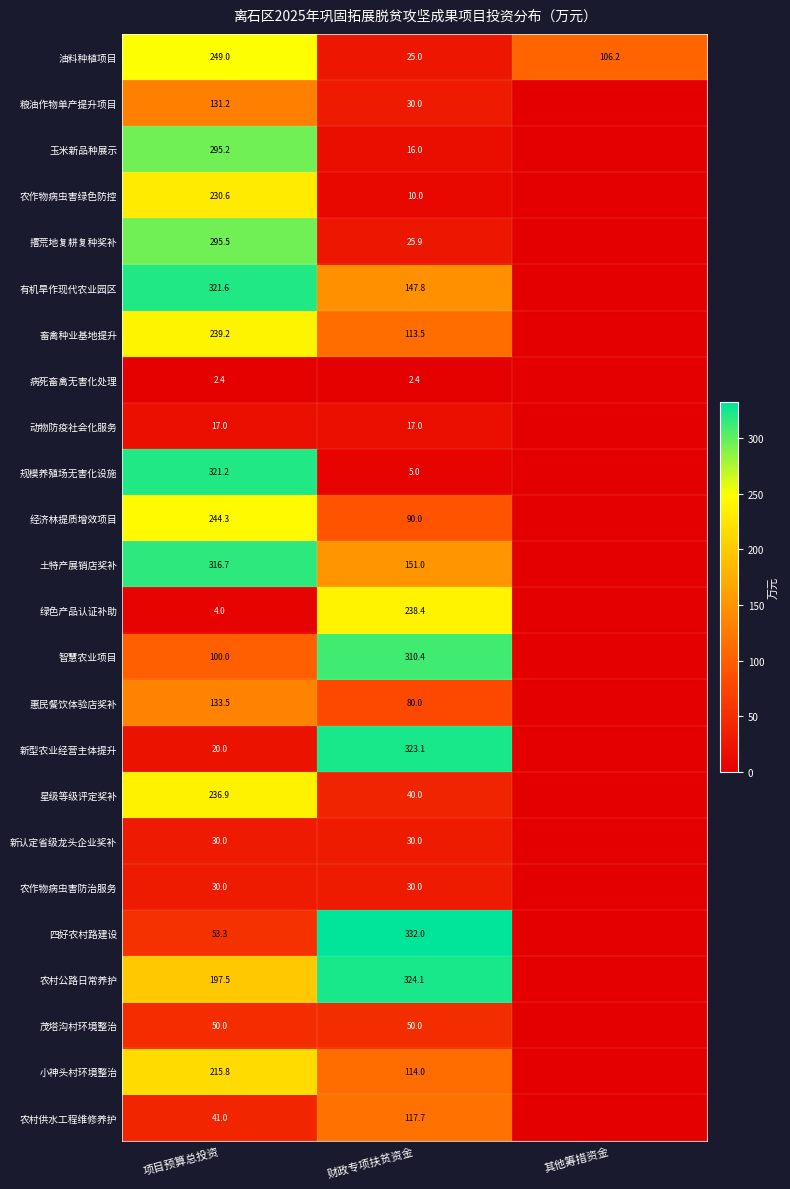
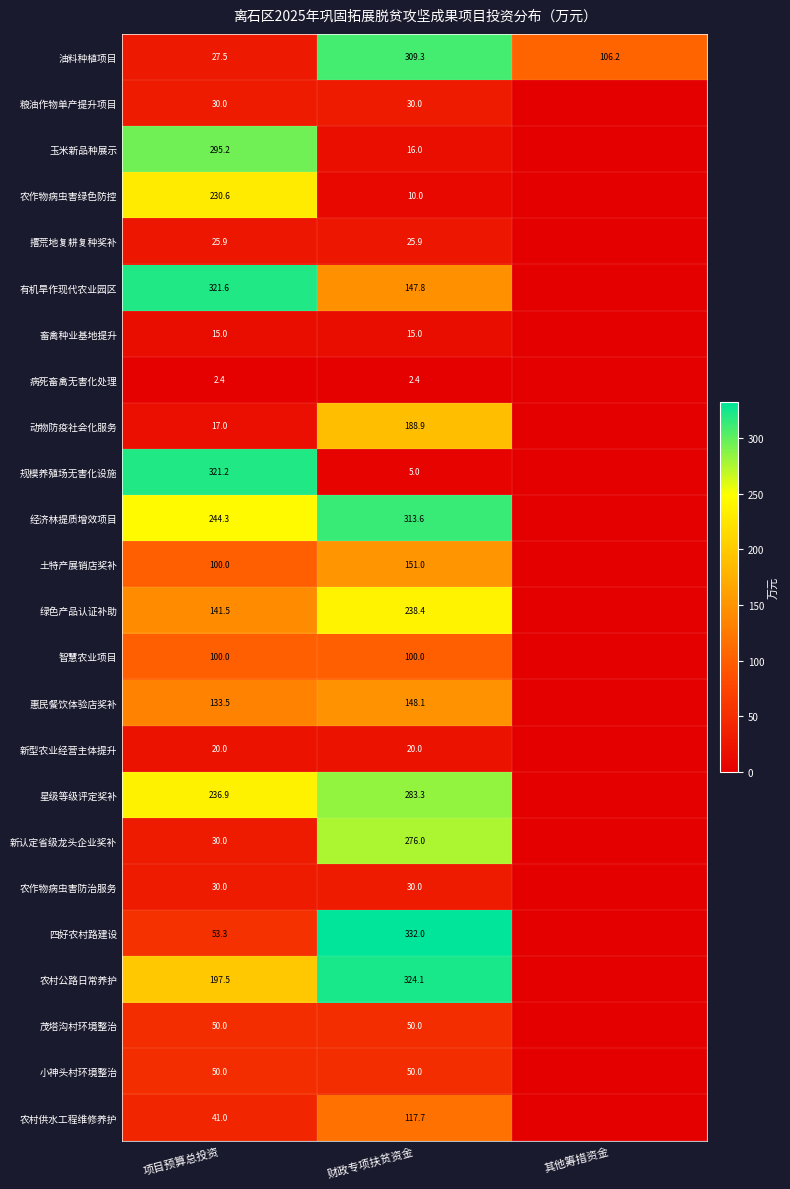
  {
    "油料种植项目": {
-     "项目预算总投资": 249.0,
-     "财政专项扶贫资金": 25.0,
+     "项目预算总投资": 27.5,
+     "财政专项扶贫资金": 309.3,
      "其他筹措资金": 106.2
    },
    "粮油作物单产提升项目": {
-     "项目预算总投资": 131.2,
+     "项目预算总投资": 30.0,
      "财政专项扶贫资金": 30.0
    },
    "玉米新品种展示": {
      "项目预算总投资": 295.2,
      "财政专项扶贫资金": 16.0
    },
    "农作物病虫害绿色防控": {
      "项目预算总投资": 230.6,
      "财政专项扶贫资金": 10.0
    },
    "撂荒地复耕复种奖补": {
-     "项目预算总投资": 295.5,
+     "项目预算总投资": 25.9,
      "财政专项扶贫资金": 25.9
    },
    "有机旱作现代农业园区": {
      "项目预算总投资": 321.6,
      "财政专项扶贫资金": 147.8
    },
    "畜禽种业基地提升": {
-     "项目预算总投资": 239.2,
-     "财政专项扶贫资金": 113.5
+     "项目预算总投资": 15.0,
+     "财政专项扶贫资金": 15.0
    },
    "病死畜禽无害化处理": {
      "项目预算总投资": 2.4,
      "财政专项扶贫资金": 2.4
    },
    "动物防疫社会化服务": {
      "项目预算总投资": 17.0,
-     "财政专项扶贫资金": 17.0
+     "财政专项扶贫资金": 188.9
    },
    "规模养殖场无害化设施": {
      "项目预算总投资": 321.2,
      "财政专项扶贫资金": 5.0
    },
    "经济林提质增效项目": {
      "项目预算总投资": 244.3,
-     "财政专项扶贫资金": 90.0
+     "财政专项扶贫资金": 313.6
    },
    "土特产展销店奖补": {
-     "项目预算总投资": 316.7,
+     "项目预算总投资": 100.0,
      "财政专项扶贫资金": 151.0
    },
    "绿色产品认证补助": {
-     "项目预算总投资": 4.0,
+     "项目预算总投资": 141.5,
      "财政专项扶贫资金": 238.4
    },
    "智慧农业项目": {
      "项目预算总投资": 100.0,
-     "财政专项扶贫资金": 310.4
+     "财政专项扶贫资金": 100.0
    },
    "惠民餐饮体验店奖补": {
      "项目预算总投资": 133.5,
-     "财政专项扶贫资金": 80.0
+     "财政专项扶贫资金": 148.1
    },
    "新型农业经营主体提升": {
      "项目预算总投资": 20.0,
-     "财政专项扶贫资金": 323.1
+     "财政专项扶贫资金": 20.0
    },
    "星级等级评定奖补": {
      "项目预算总投资": 236.9,
-     "财政专项扶贫资金": 40.0
+     "财政专项扶贫资金": 283.3
    },
    "新认定省级龙头企业奖补": {
      "项目预算总投资": 30.0,
-     "财政专项扶贫资金": 30.0
+     "财政专项扶贫资金": 276.0
    },
    "农作物病虫害防治服务": {
      "项目预算总投资": 30.0,
      "财政专项扶贫资金": 30.0
    },
    "四好农村路建设": {
      "项目预算总投资": 53.3,
      "财政专项扶贫资金": 332.0
    },
    "农村公路日常养护": {
      "项目预算总投资": 197.5,
      "财政专项扶贫资金": 324.1
    },
    "茂塔沟村环境整治": {
      "项目预算总投资": 50.0,
      "财政专项扶贫资金": 50.0
    },
    "小神头村环境整治": {
-     "项目预算总投资": 215.8,
-     "财政专项扶贫资金": 114.0
+     "项目预算总投资": 50.0,
+     "财政专项扶贫资金": 50.0
    },
    "农村供水工程维修养护": {
      "项目预算总投资": 41.0,
      "财政专项扶贫资金": 117.7
    }
  }
